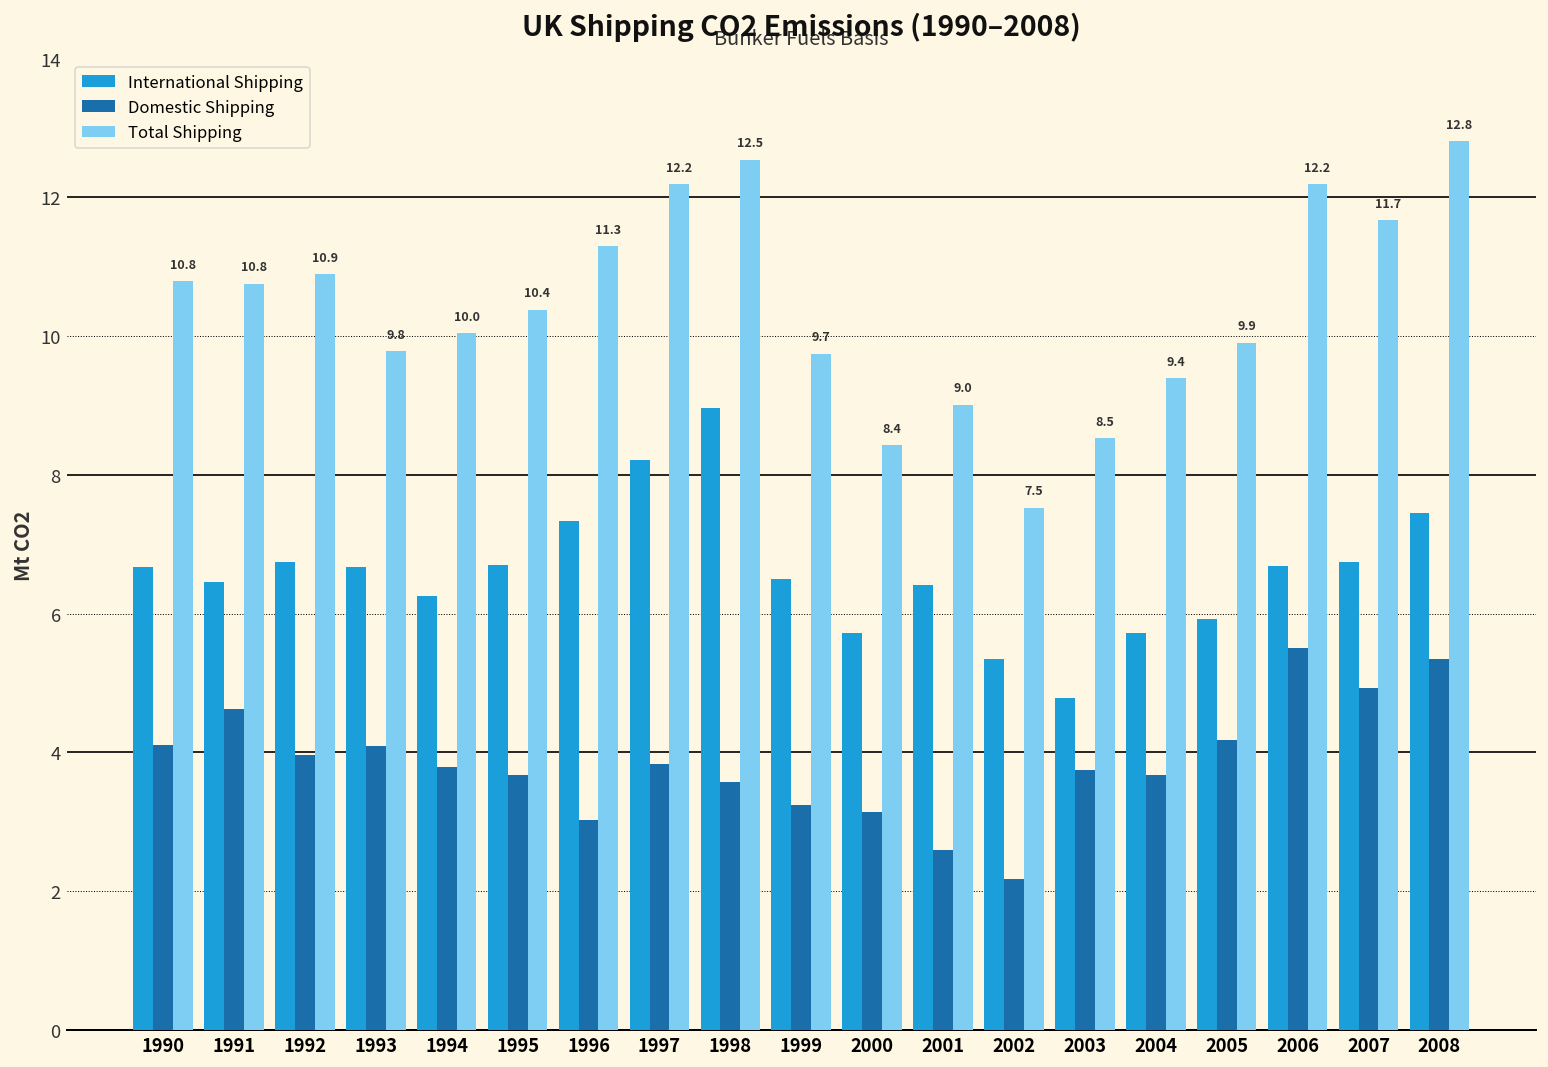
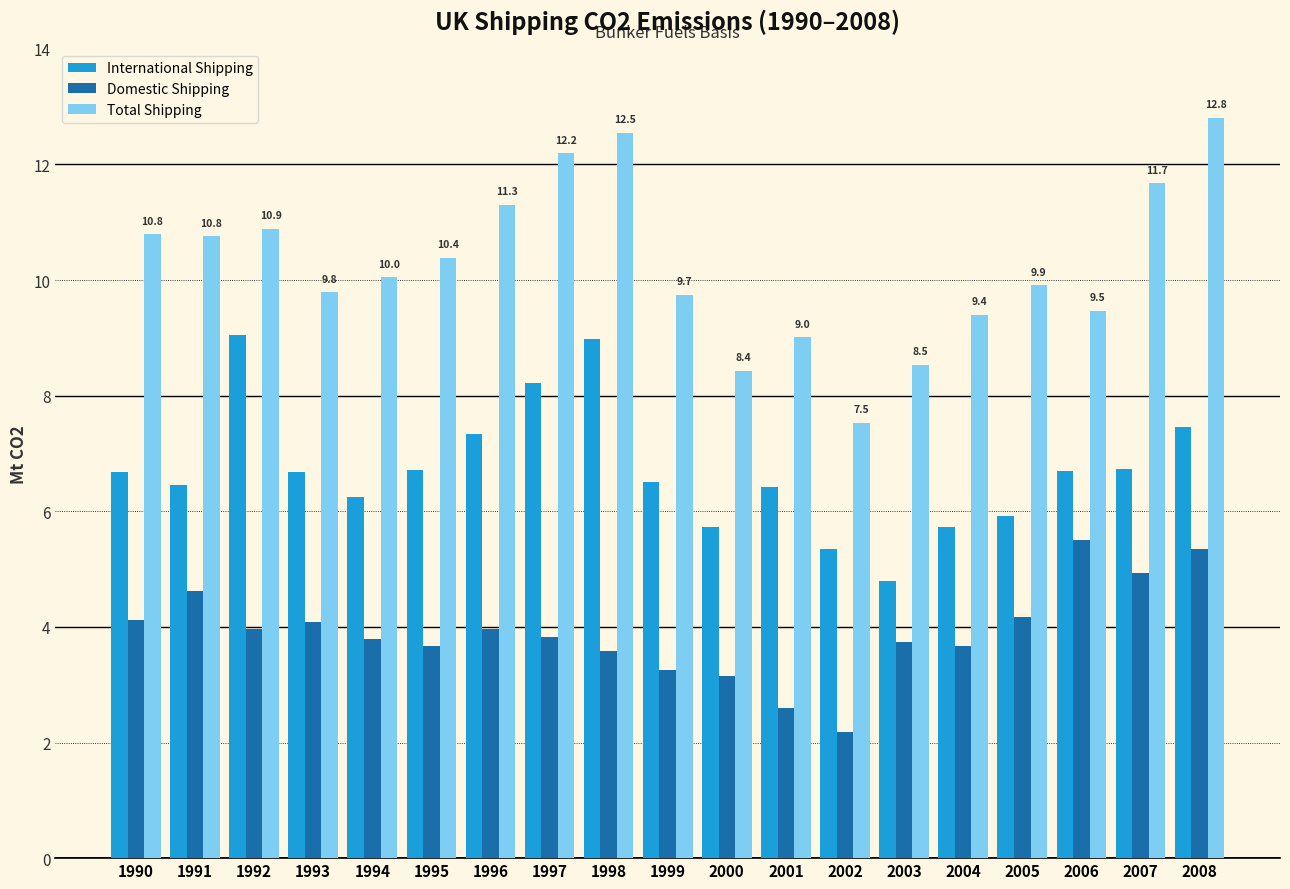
  {
    "International Shipping": {
      "1990": 6.7,
      "1991": 6.5,
-     "1992": 6.7,
+     "1992": 9.0,
      "1993": 6.7,
      "1994": 6.2,
      "1995": 6.7,
      "1996": 7.3,
      "1997": 8.2,
      "1998": 9.0,
      "1999": 6.5,
      "2000": 5.7,
      "2001": 6.4,
      "2002": 5.3,
      "2003": 4.8,
      "2004": 5.7,
      "2005": 5.9,
      "2006": 6.7,
      "2007": 6.7,
      "2008": 7.5
    },
    "Domestic Shipping": {
      "1990": 4.1,
      "1991": 4.6,
      "1992": 4.0,
      "1993": 4.1,
      "1994": 3.8,
      "1995": 3.7,
-     "1996": 3.0,
+     "1996": 4.0,
      "1997": 3.8,
      "1998": 3.6,
      "1999": 3.2,
      "2000": 3.1,
      "2001": 2.6,
      "2002": 2.2,
      "2003": 3.7,
      "2004": 3.7,
      "2005": 4.2,
      "2006": 5.5,
      "2007": 4.9,
      "2008": 5.4
    },
    "Total Shipping": {
      "1990": 10.8,
      "1991": 10.8,
      "1992": 10.9,
      "1993": 9.8,
      "1994": 10.0,
      "1995": 10.4,
      "1996": 11.3,
      "1997": 12.2,
      "1998": 12.5,
      "1999": 9.7,
      "2000": 8.4,
      "2001": 9.0,
      "2002": 7.5,
      "2003": 8.5,
      "2004": 9.4,
      "2005": 9.9,
-     "2006": 12.2,
+     "2006": 9.5,
      "2007": 11.7,
      "2008": 12.8
    }
  }
